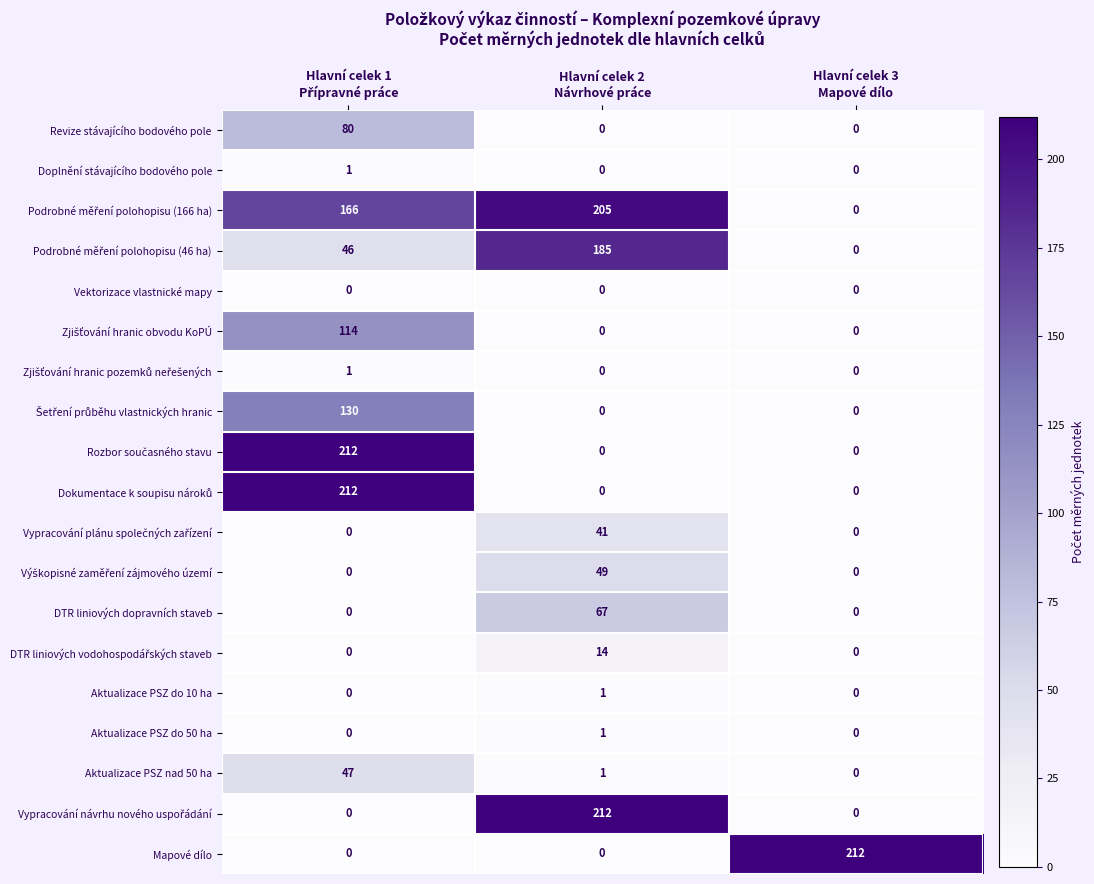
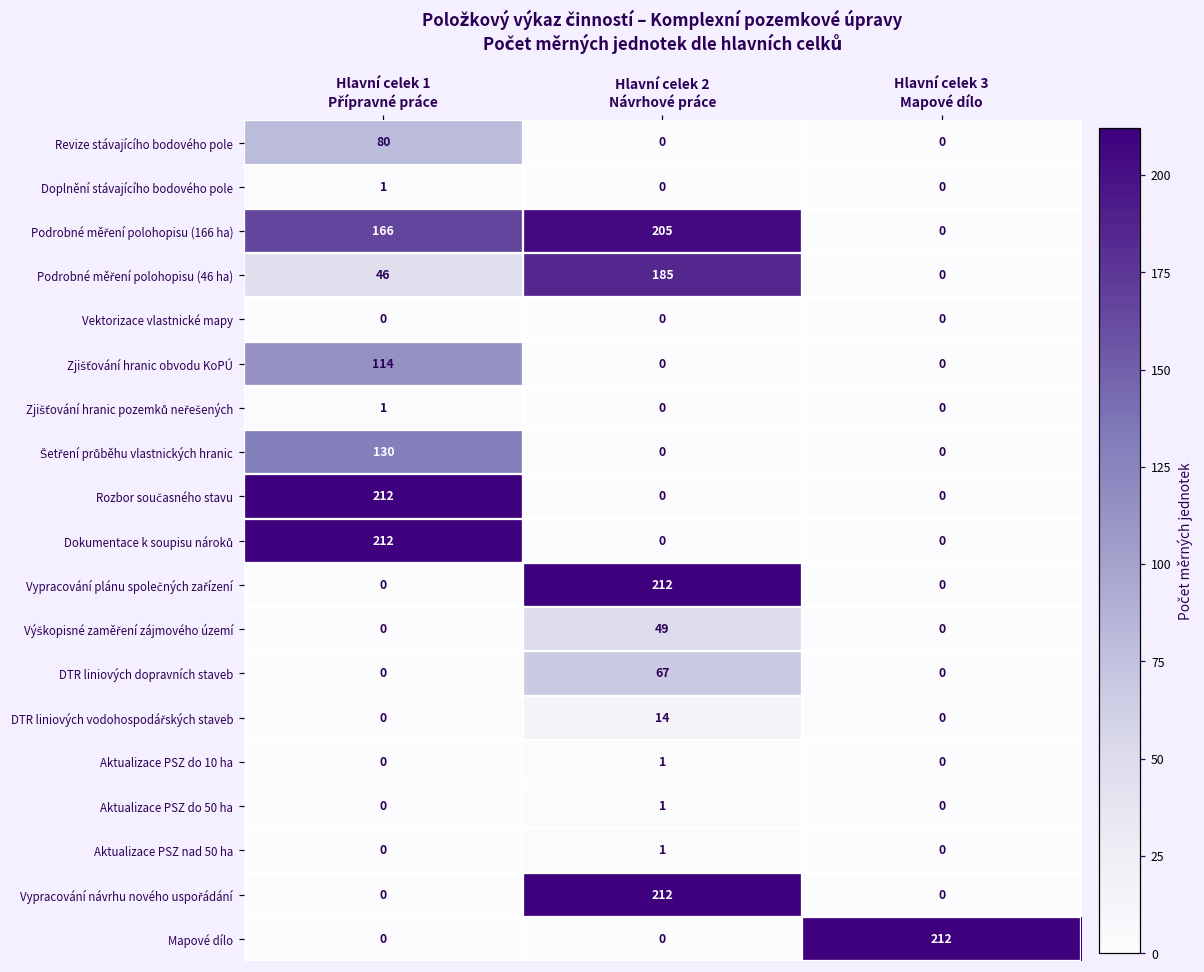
  {
    "Revize stávajícího bodového pole": {
      "Hlavní celek 1 Přípravné práce": 80,
      "Hlavní celek 2 Návrhové práce": 0,
      "Hlavní celek 3 Mapové dílo": 0
    },
    "Doplnění stávajícího bodového pole": {
      "Hlavní celek 1 Přípravné práce": 1,
      "Hlavní celek 2 Návrhové práce": 0,
      "Hlavní celek 3 Mapové dílo": 0
    },
    "Podrobné měření polohopisu (166 ha)": {
      "Hlavní celek 1 Přípravné práce": 166,
      "Hlavní celek 2 Návrhové práce": 205,
      "Hlavní celek 3 Mapové dílo": 0
    },
    "Podrobné měření polohopisu (46 ha)": {
      "Hlavní celek 1 Přípravné práce": 46,
      "Hlavní celek 2 Návrhové práce": 185,
      "Hlavní celek 3 Mapové dílo": 0
    },
    "Vektorizace vlastnické mapy": {
      "Hlavní celek 1 Přípravné práce": 0,
      "Hlavní celek 2 Návrhové práce": 0,
      "Hlavní celek 3 Mapové dílo": 0
    },
    "Zjišťování hranic obvodu KoPÚ": {
      "Hlavní celek 1 Přípravné práce": 114,
      "Hlavní celek 2 Návrhové práce": 0,
      "Hlavní celek 3 Mapové dílo": 0
    },
    "Zjišťování hranic pozemků neřešených": {
      "Hlavní celek 1 Přípravné práce": 1,
      "Hlavní celek 2 Návrhové práce": 0,
      "Hlavní celek 3 Mapové dílo": 0
    },
    "Šetření průběhu vlastnických hranic": {
      "Hlavní celek 1 Přípravné práce": 130,
      "Hlavní celek 2 Návrhové práce": 0,
      "Hlavní celek 3 Mapové dílo": 0
    },
    "Rozbor současného stavu": {
      "Hlavní celek 1 Přípravné práce": 212,
      "Hlavní celek 2 Návrhové práce": 0,
      "Hlavní celek 3 Mapové dílo": 0
    },
    "Dokumentace k soupisu nároků": {
      "Hlavní celek 1 Přípravné práce": 212,
      "Hlavní celek 2 Návrhové práce": 0,
      "Hlavní celek 3 Mapové dílo": 0
    },
    "Vypracování plánu společných zařízení": {
      "Hlavní celek 1 Přípravné práce": 0,
-     "Hlavní celek 2 Návrhové práce": 41,
+     "Hlavní celek 2 Návrhové práce": 212,
      "Hlavní celek 3 Mapové dílo": 0
    },
    "Výškopisné zaměření zájmového území": {
      "Hlavní celek 1 Přípravné práce": 0,
      "Hlavní celek 2 Návrhové práce": 49,
      "Hlavní celek 3 Mapové dílo": 0
    },
    "DTR liniových dopravních staveb": {
      "Hlavní celek 1 Přípravné práce": 0,
      "Hlavní celek 2 Návrhové práce": 67,
      "Hlavní celek 3 Mapové dílo": 0
    },
    "DTR liniových vodohospodářských staveb": {
      "Hlavní celek 1 Přípravné práce": 0,
      "Hlavní celek 2 Návrhové práce": 14,
      "Hlavní celek 3 Mapové dílo": 0
    },
    "Aktualizace PSZ do 10 ha": {
      "Hlavní celek 1 Přípravné práce": 0,
      "Hlavní celek 2 Návrhové práce": 1,
      "Hlavní celek 3 Mapové dílo": 0
    },
    "Aktualizace PSZ do 50 ha": {
      "Hlavní celek 1 Přípravné práce": 0,
      "Hlavní celek 2 Návrhové práce": 1,
      "Hlavní celek 3 Mapové dílo": 0
    },
    "Aktualizace PSZ nad 50 ha": {
-     "Hlavní celek 1 Přípravné práce": 47,
+     "Hlavní celek 1 Přípravné práce": 0,
      "Hlavní celek 2 Návrhové práce": 1,
      "Hlavní celek 3 Mapové dílo": 0
    },
    "Vypracování návrhu nového uspořádání": {
      "Hlavní celek 1 Přípravné práce": 0,
      "Hlavní celek 2 Návrhové práce": 212,
      "Hlavní celek 3 Mapové dílo": 0
    },
    "Mapové dílo": {
      "Hlavní celek 1 Přípravné práce": 0,
      "Hlavní celek 2 Návrhové práce": 0,
      "Hlavní celek 3 Mapové dílo": 212
    }
  }
